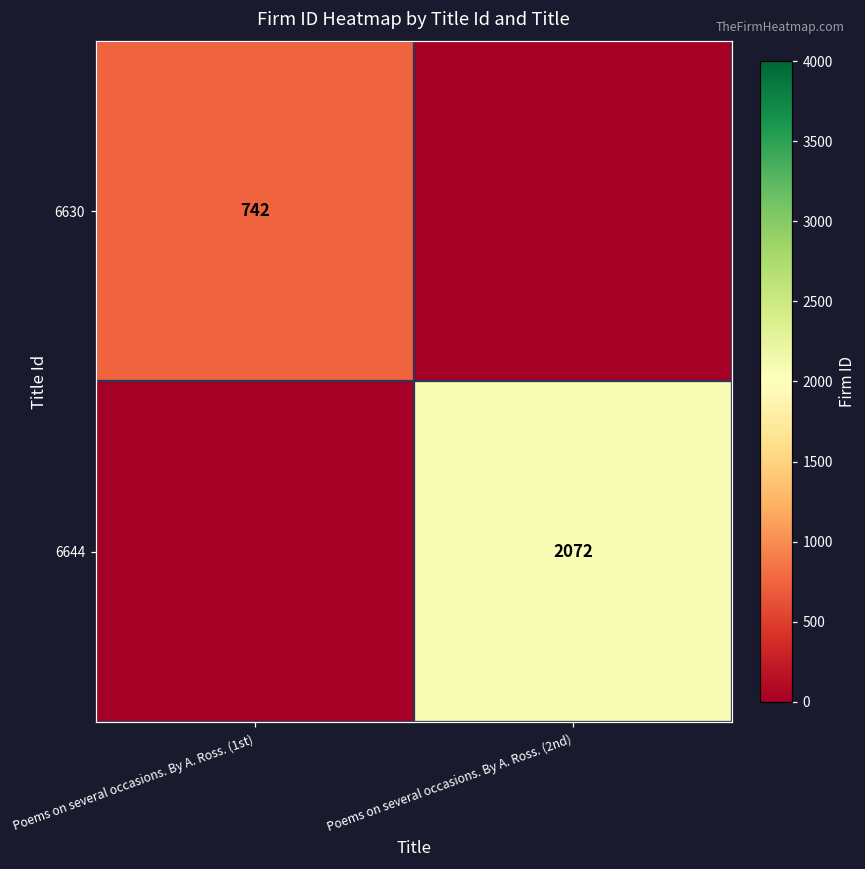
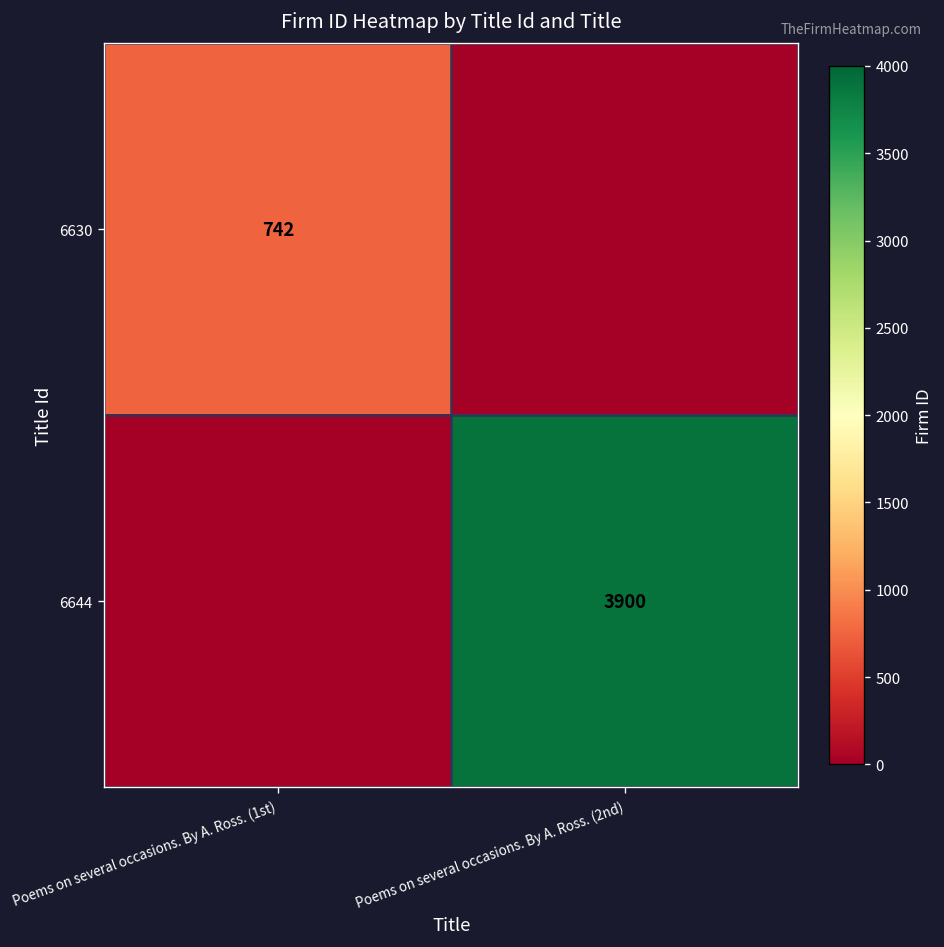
  {
    "6630": {
      "Poems on several occasions. By A. Ross. (1st)": 742
    },
    "6644": {
-     "Poems on several occasions. By A. Ross. (2nd)": 2072
+     "Poems on several occasions. By A. Ross. (2nd)": 3900
    }
  }
